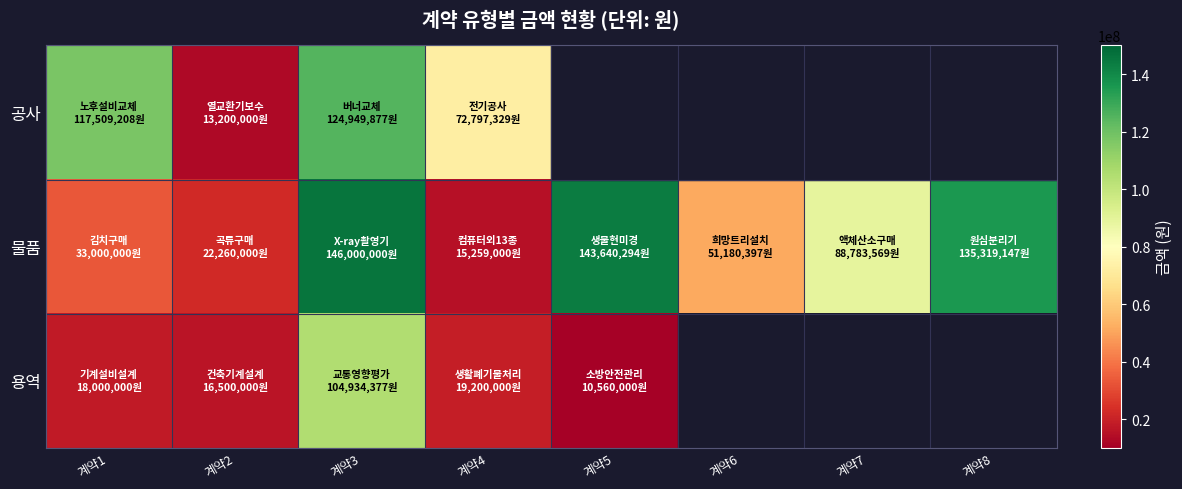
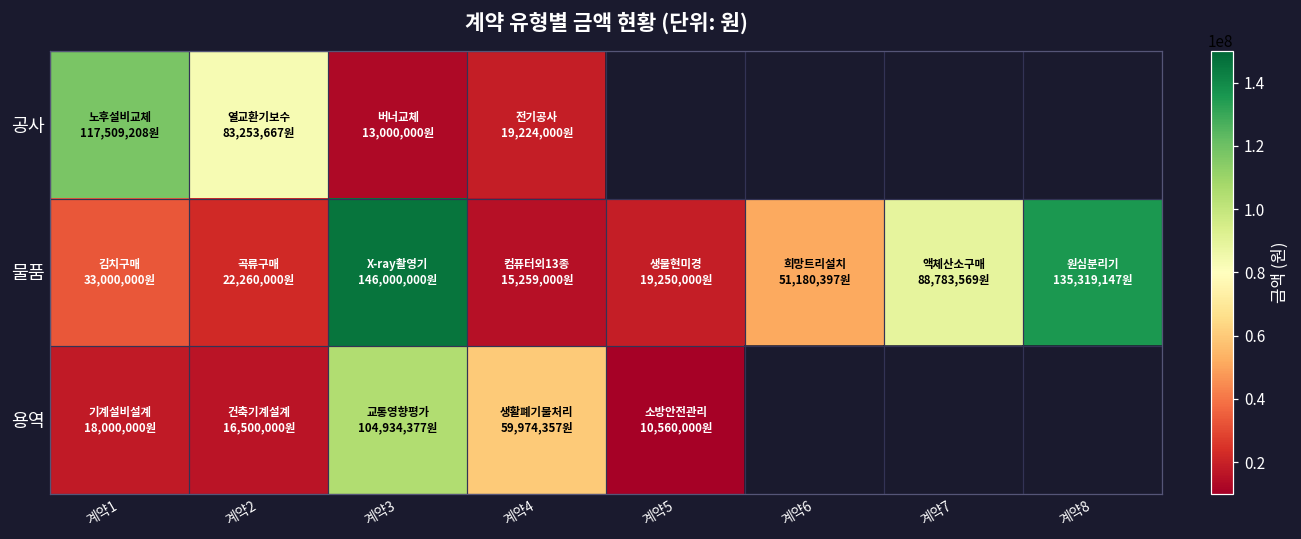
  {
    "공사": {
      "계약1": "117,509,208원",
-     "계약2": "13,200,000원",
-     "계약3": "124,949,877원",
-     "계약4": "72,797,329원"
+     "계약2": "83,253,667원",
+     "계약3": "13,000,000원",
+     "계약4": "19,224,000원"
    },
    "물품": {
      "계약1": "33,000,000원",
      "계약2": "22,260,000원",
      "계약3": "146,000,000원",
      "계약4": "15,259,000원",
-     "계약5": "143,640,294원",
+     "계약5": "19,250,000원",
      "계약6": "51,180,397원",
      "계약7": "88,783,569원",
      "계약8": "135,319,147원"
    },
    "용역": {
      "계약1": "18,000,000원",
      "계약2": "16,500,000원",
      "계약3": "104,934,377원",
-     "계약4": "19,200,000원",
+     "계약4": "59,974,357원",
      "계약5": "10,560,000원"
    }
  }
